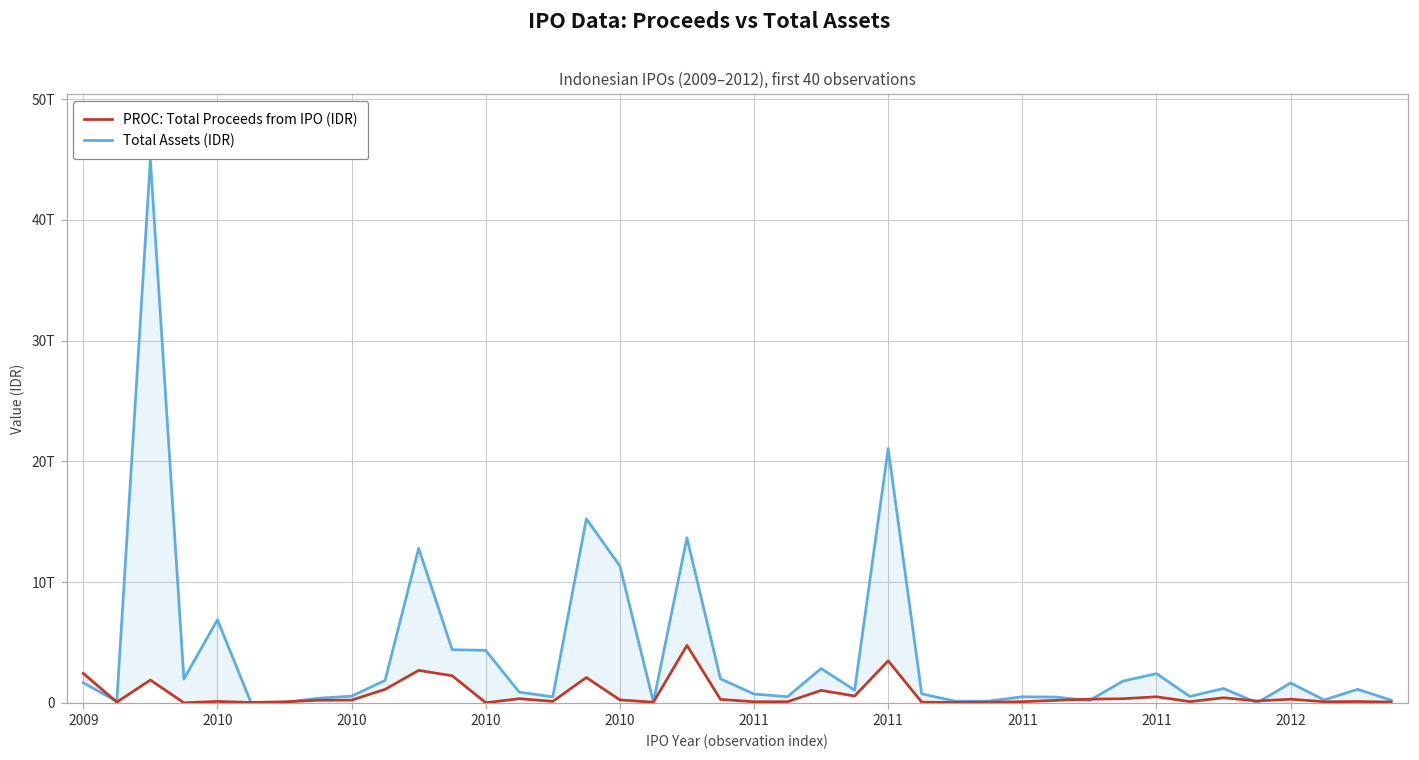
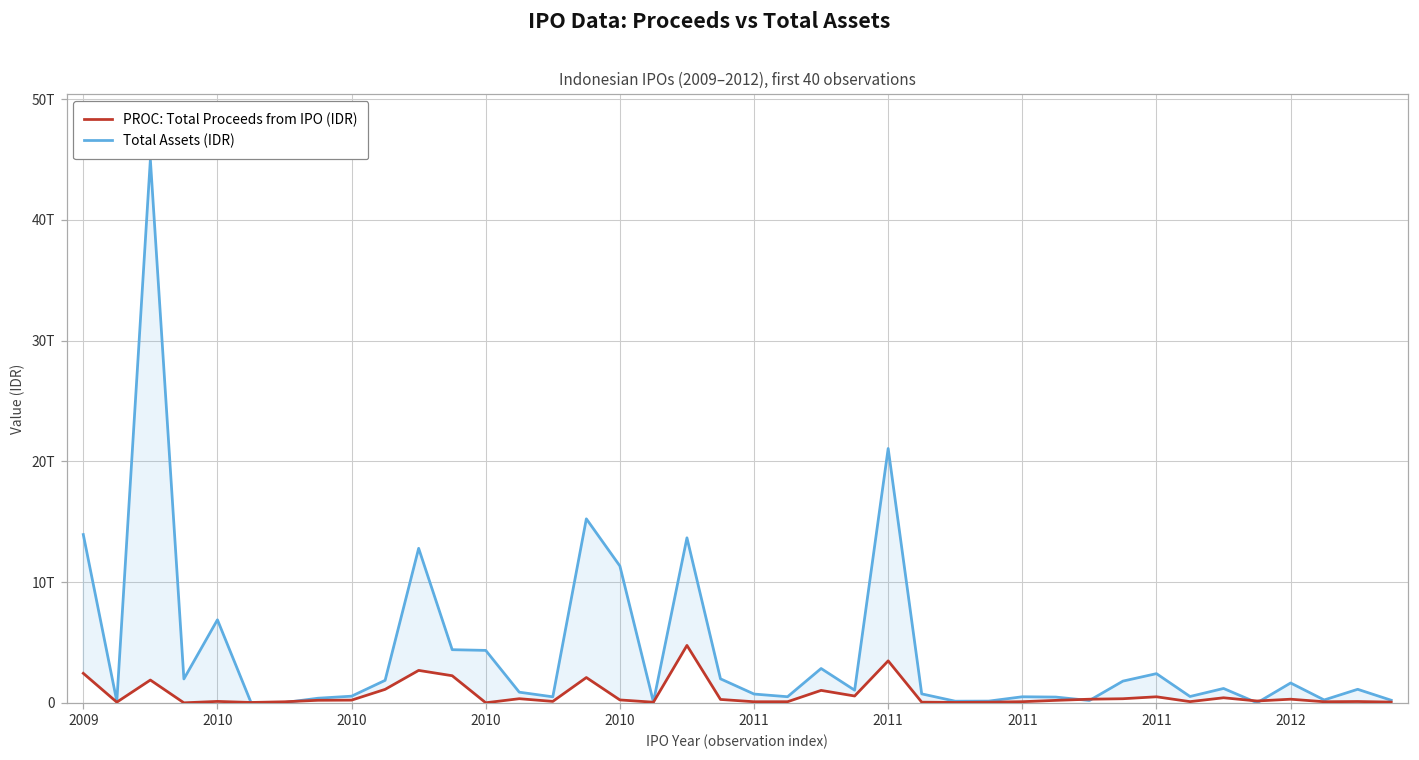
  {
    "PROC: Total Proceeds from IPO (IDR)": {
      "2009": "2.4T",
      "2012": "0.3T"
    },
    "Total Assets (IDR)": {
-     "2009": "1.7T",
+     "2009": "13.9T",
      "2012": "1.6T"
    }
  }
